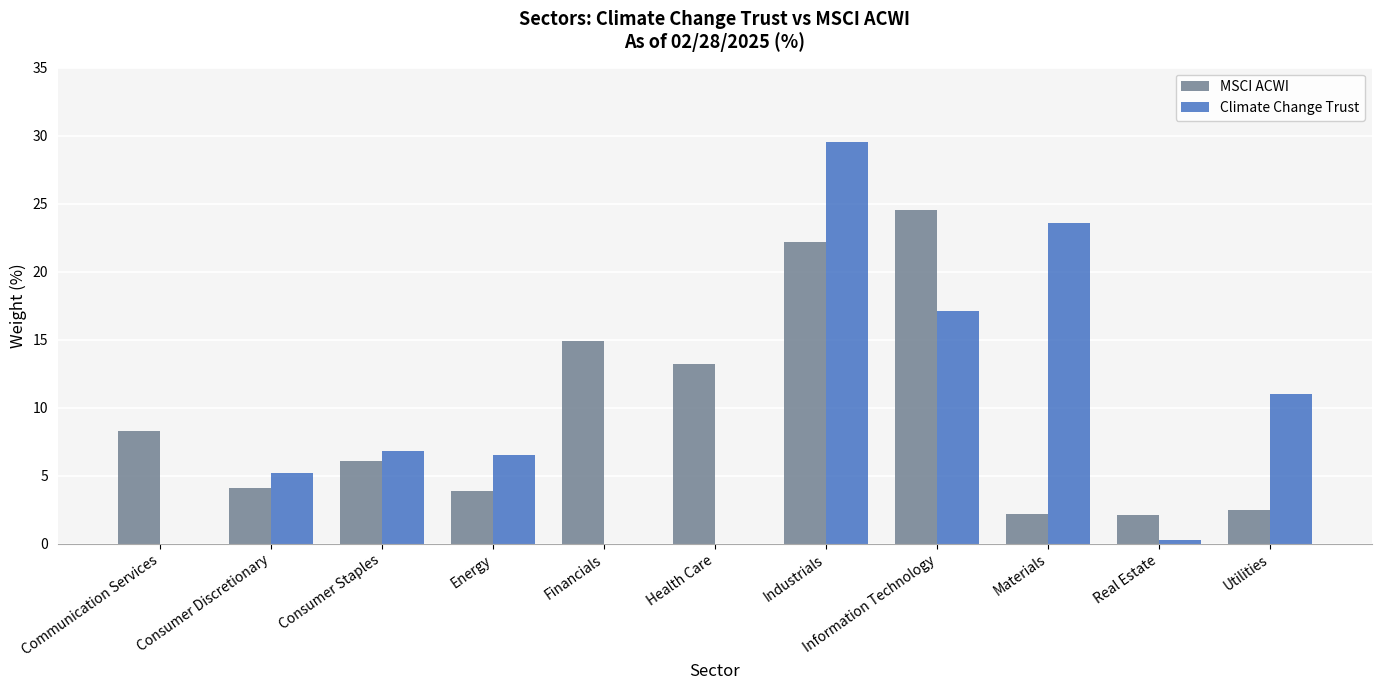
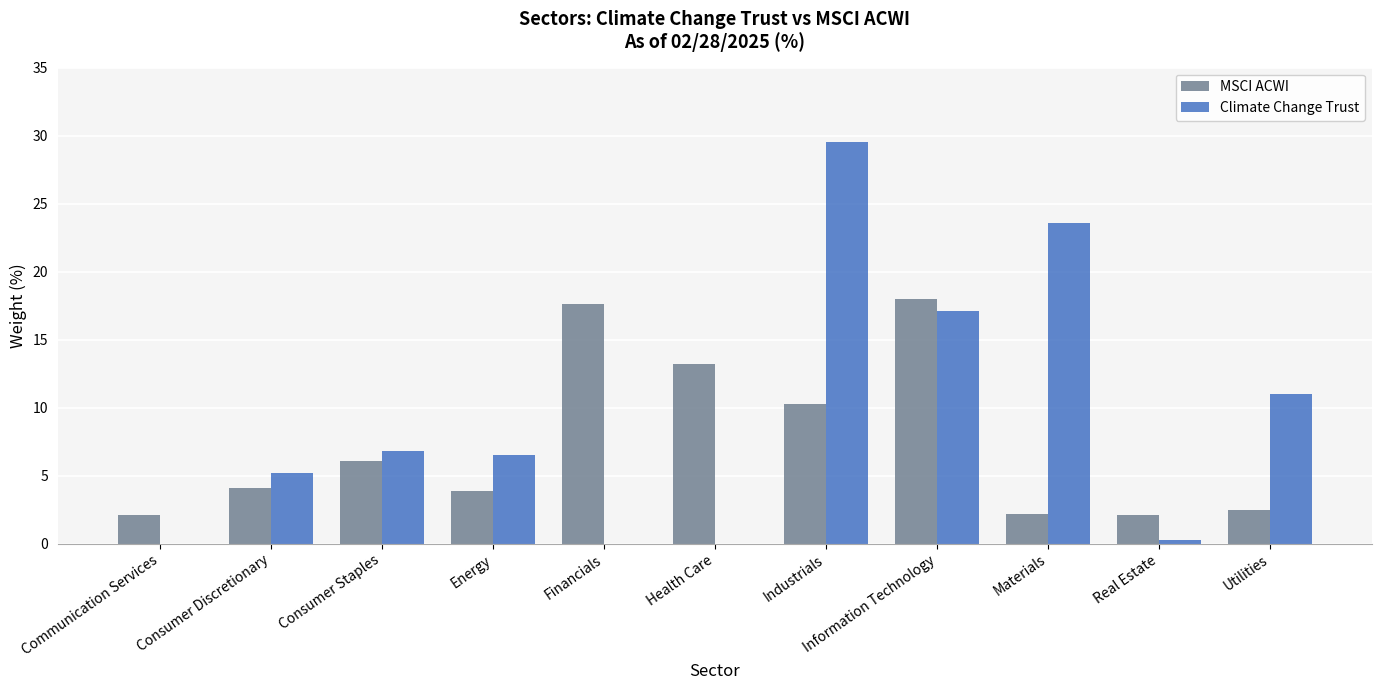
  {
    "MSCI ACWI": {
-     "Communication Services": 8.3,
+     "Communication Services": 2.1,
      "Consumer Discretionary": 4.1,
      "Consumer Staples": 6.1,
      "Energy": 3.9,
-     "Financials": 14.9,
+     "Financials": 17.6,
      "Health Care": 13.2,
-     "Industrials": 22.2,
-     "Information Technology": 24.5,
+     "Industrials": 10.3,
+     "Information Technology": 18.0,
      "Materials": 2.2,
      "Real Estate": 2.1,
      "Utilities": 2.5
    },
    "Climate Change Trust": {
      "Communication Services": 0.0,
      "Consumer Discretionary": 5.2,
      "Consumer Staples": 6.8,
      "Energy": 6.5,
      "Financials": 0.0,
      "Health Care": 0.0,
      "Industrials": 29.5,
      "Information Technology": 17.1,
      "Materials": 23.6,
      "Real Estate": 0.3,
      "Utilities": 11.0
    }
  }
